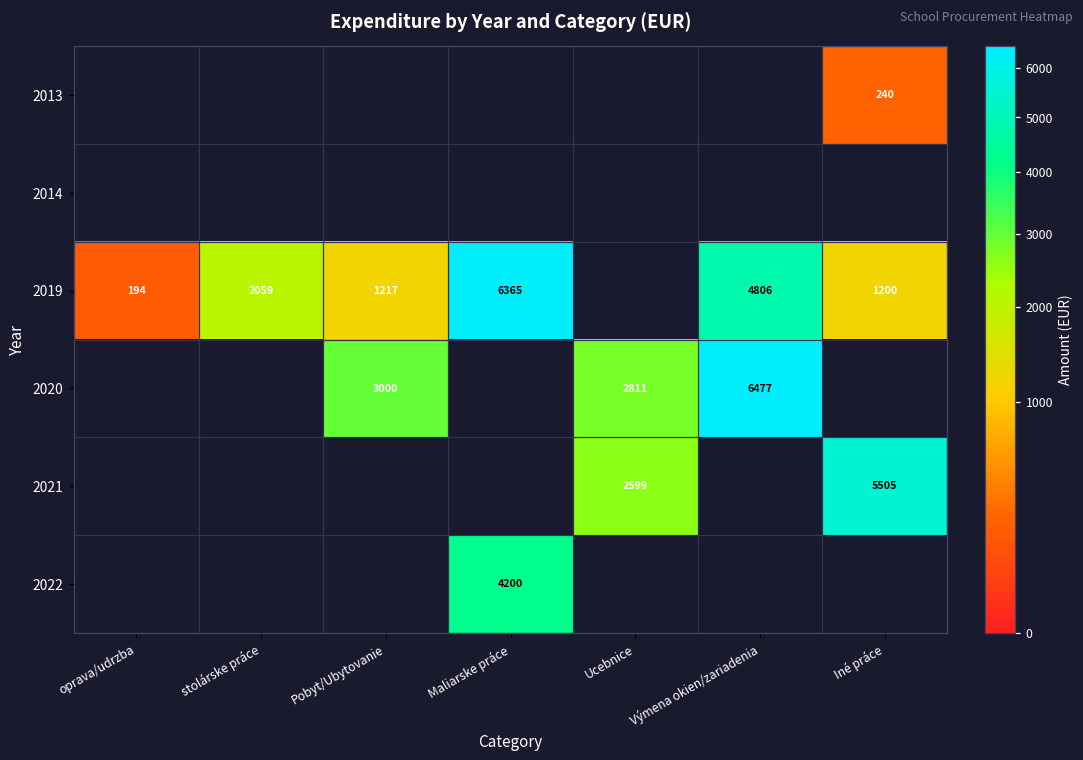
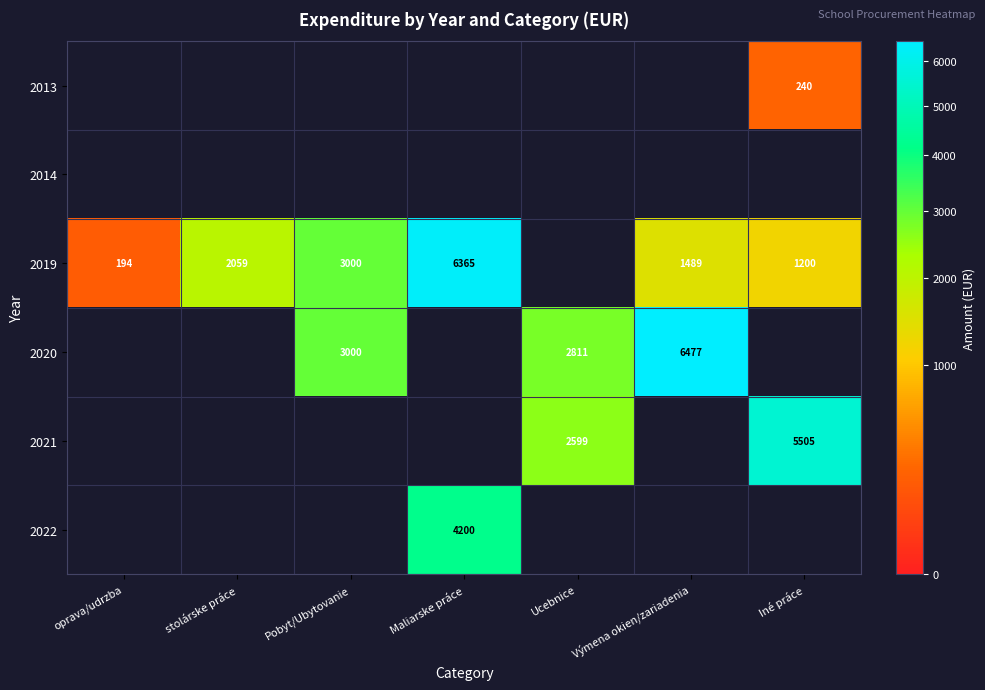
  {
    "2013": {
      "Iné práce": 240
    },
    "2019": {
      "oprava/udrzba": 194,
      "stolárske práce": 2059,
-     "Pobyt/Ubytovanie": 1217,
+     "Pobyt/Ubytovanie": 3000,
      "Maliarske práce": 6365,
-     "Výmena okien/zariadenia": 4806,
+     "Výmena okien/zariadenia": 1489,
      "Iné práce": 1200
    },
    "2020": {
      "Pobyt/Ubytovanie": 3000,
      "Ucebnice": 2811,
      "Výmena okien/zariadenia": 6477
    },
    "2021": {
      "Ucebnice": 2599,
      "Iné práce": 5505
    },
    "2022": {
      "Maliarske práce": 4200
    }
  }
